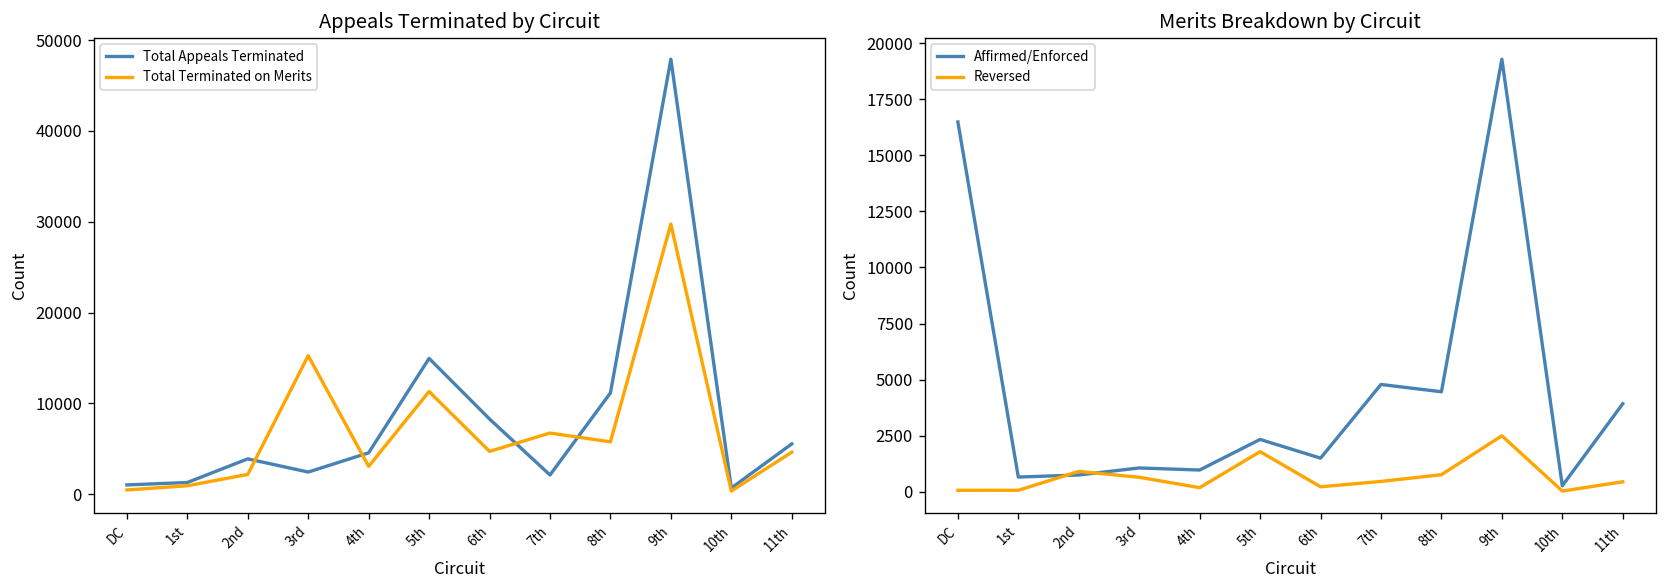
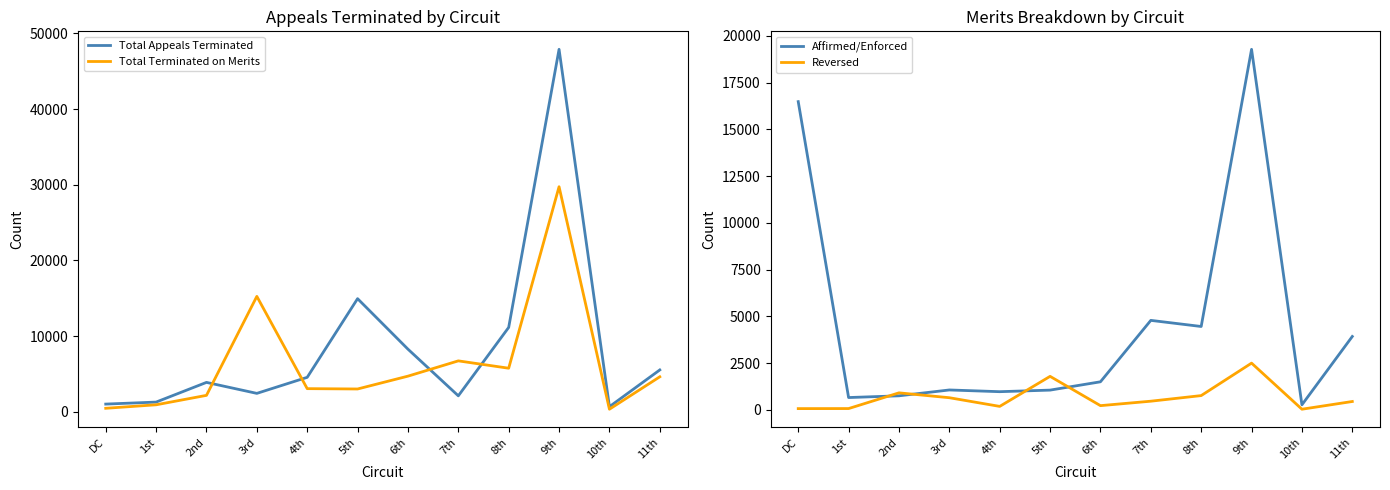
  {
    "Appeals Terminated by Circuit": {
      "Total Appeals Terminated": {
        "DC": 1000,
        "1st": 1000,
        "2nd": 4000,
        "3rd": 2000,
        "4th": 5000,
        "5th": 15000,
        "6th": 8000,
        "7th": 2000,
        "8th": 11000,
        "9th": 48000,
        "11th": 6000
      },
      "Total Terminated on Merits": {
        "DC": 0,
        "1st": 1000,
        "2nd": 2000,
        "3rd": 15000,
        "4th": 3000,
-       "5th": 11000,
+       "5th": 3000,
        "6th": 5000,
        "7th": 7000,
        "8th": 6000,
        "9th": 30000,
        "11th": 5000
      }
    },
    "Merits Breakdown by Circuit": {
      "Affirmed/Enforced": {
        "DC": 16500,
        "1st": 700,
        "2nd": 700,
        "3rd": 1100,
        "4th": 1000,
-       "5th": 2300,
+       "5th": 1100,
        "6th": 1500,
        "7th": 4800,
        "8th": 4500,
        "9th": 19300,
        "10th": 300,
        "11th": 3900
      },
      "Reversed": {
        "DC": 100,
        "1st": 100,
        "2nd": 900,
        "3rd": 600,
        "4th": 200,
        "5th": 1800,
        "6th": 200,
        "7th": 500,
        "8th": 800,
        "9th": 2500,
        "10th": 0,
        "11th": 400
      }
    }
  }
